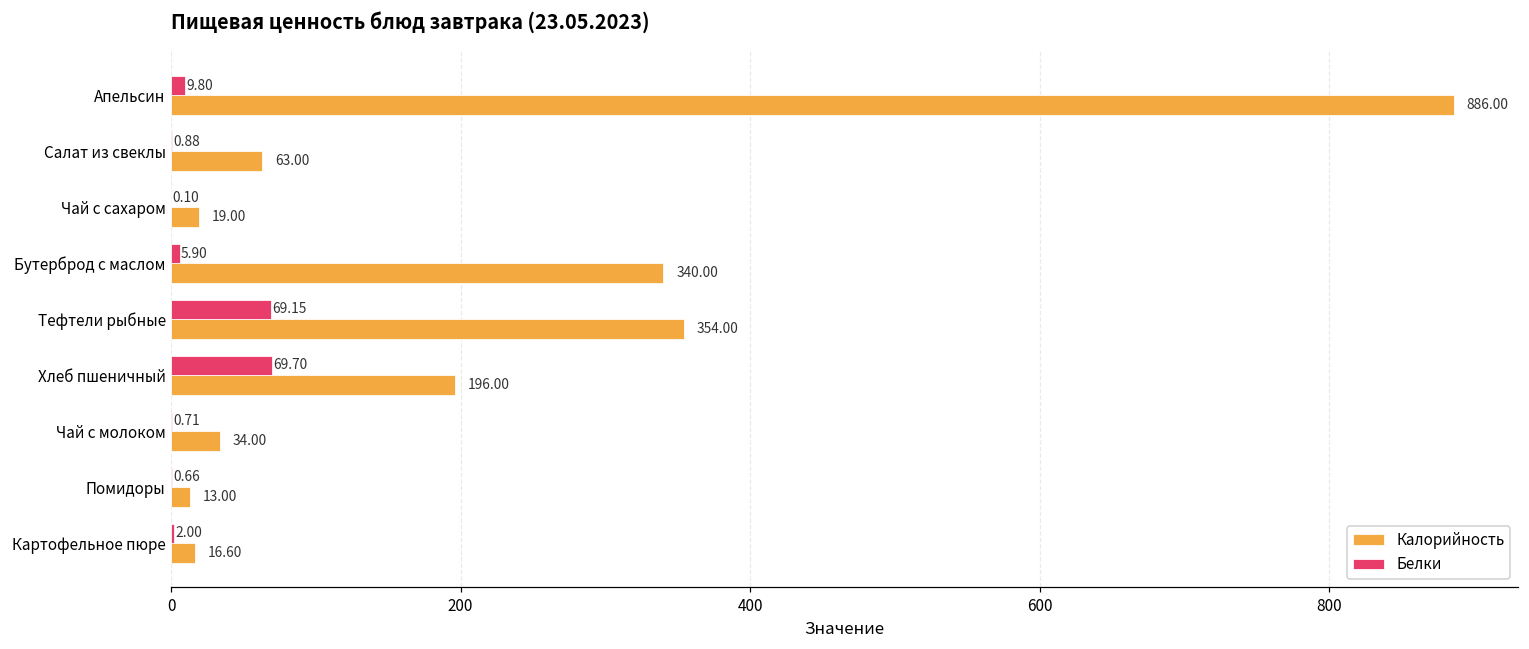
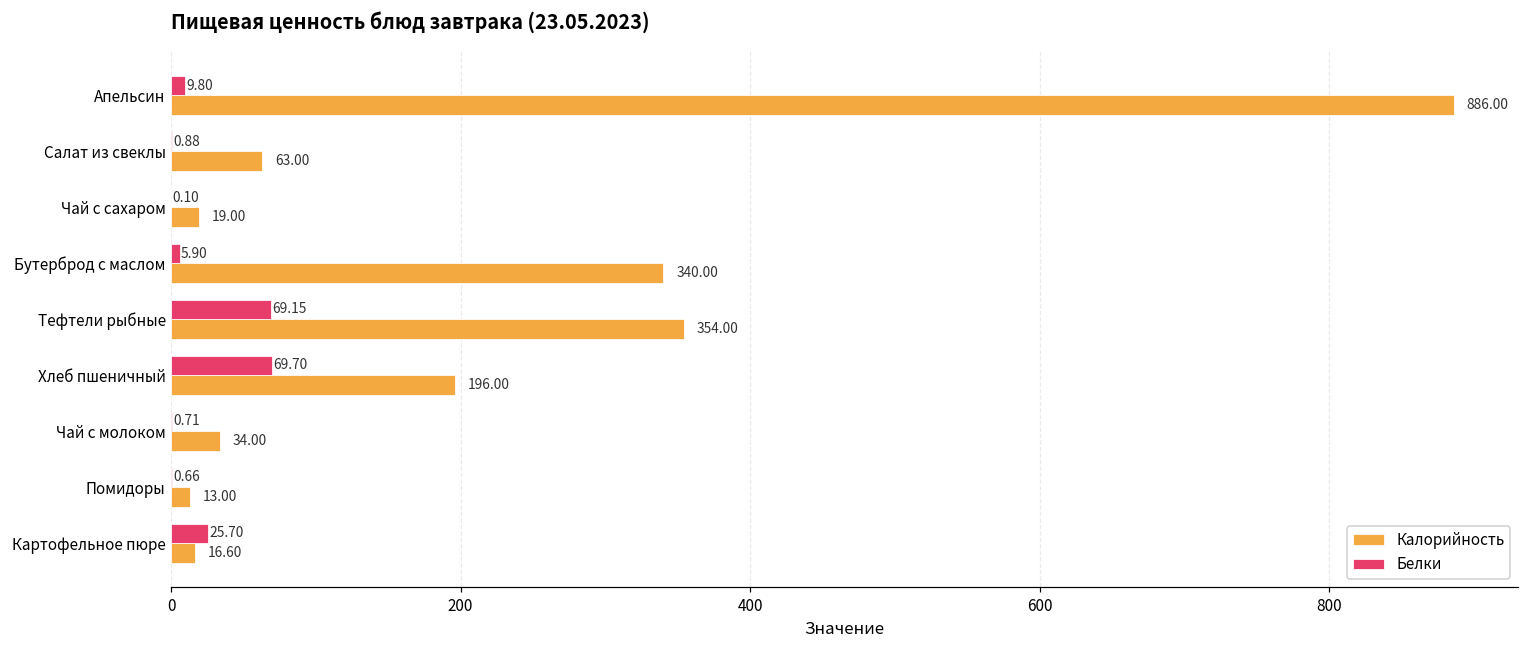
  {
    "Калорийность": {
      "Апельсин": 886.00,
      "Салат из свеклы": 63.00,
      "Чай с сахаром": 19.00,
      "Бутерброд с маслом": 340.00,
      "Тефтели рыбные": 354.00,
      "Хлеб пшеничный": 196.00,
      "Чай с молоком": 34.00,
      "Помидоры": 13.00,
      "Картофельное пюре": 16.60
    },
    "Белки": {
      "Апельсин": 9.80,
      "Салат из свеклы": 0.88,
      "Чай с сахаром": 0.10,
      "Бутерброд с маслом": 5.90,
      "Тефтели рыбные": 69.15,
      "Хлеб пшеничный": 69.70,
      "Чай с молоком": 0.71,
      "Помидоры": 0.66,
-     "Картофельное пюре": 2.00
+     "Картофельное пюре": 25.70
    }
  }
